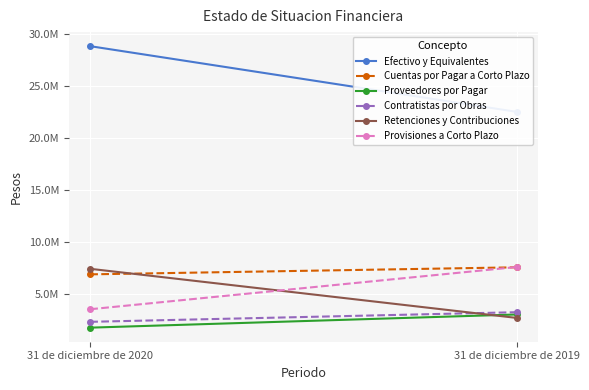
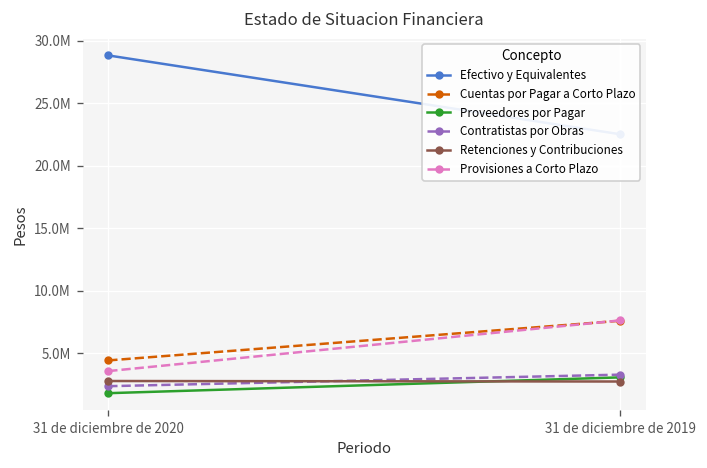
  {
    "Efectivo y Equivalentes": {
      "31 de diciembre de 2020": 28800000
    },
    "Cuentas por Pagar a Corto Plazo": {
-     "31 de diciembre de 2020": 6900000
+     "31 de diciembre de 2020": 4400000
    },
    "Proveedores por Pagar": {
      "31 de diciembre de 2020": 1800000
    },
    "Contratistas por Obras": {
      "31 de diciembre de 2020": 2400000
    },
    "Retenciones y Contribuciones": {
-     "31 de diciembre de 2020": 7400000,
+     "31 de diciembre de 2020": 2800000,
      "31 de diciembre de 2019": 2700000
    },
    "Provisiones a Corto Plazo": {
      "31 de diciembre de 2020": 3600000
    }
  }
